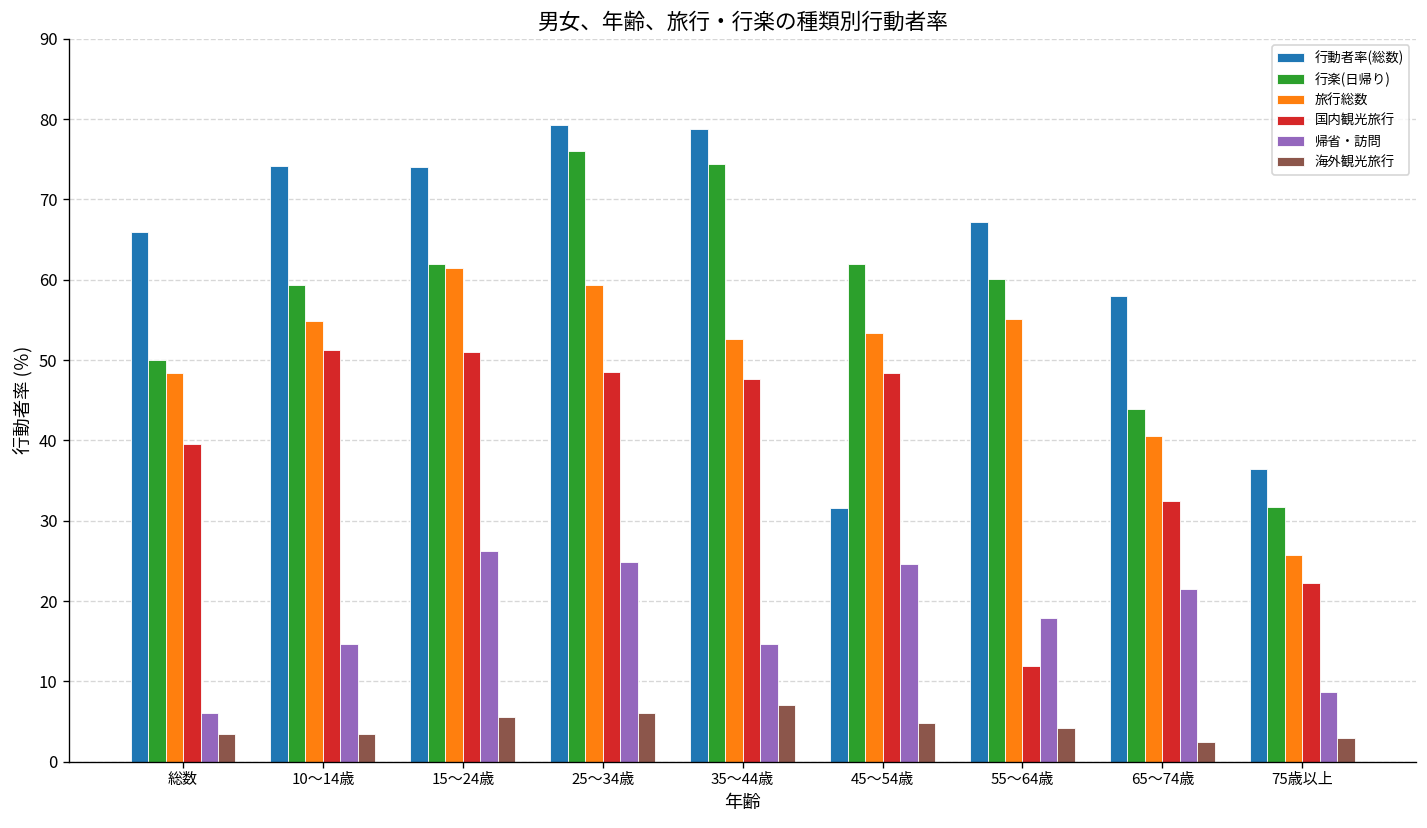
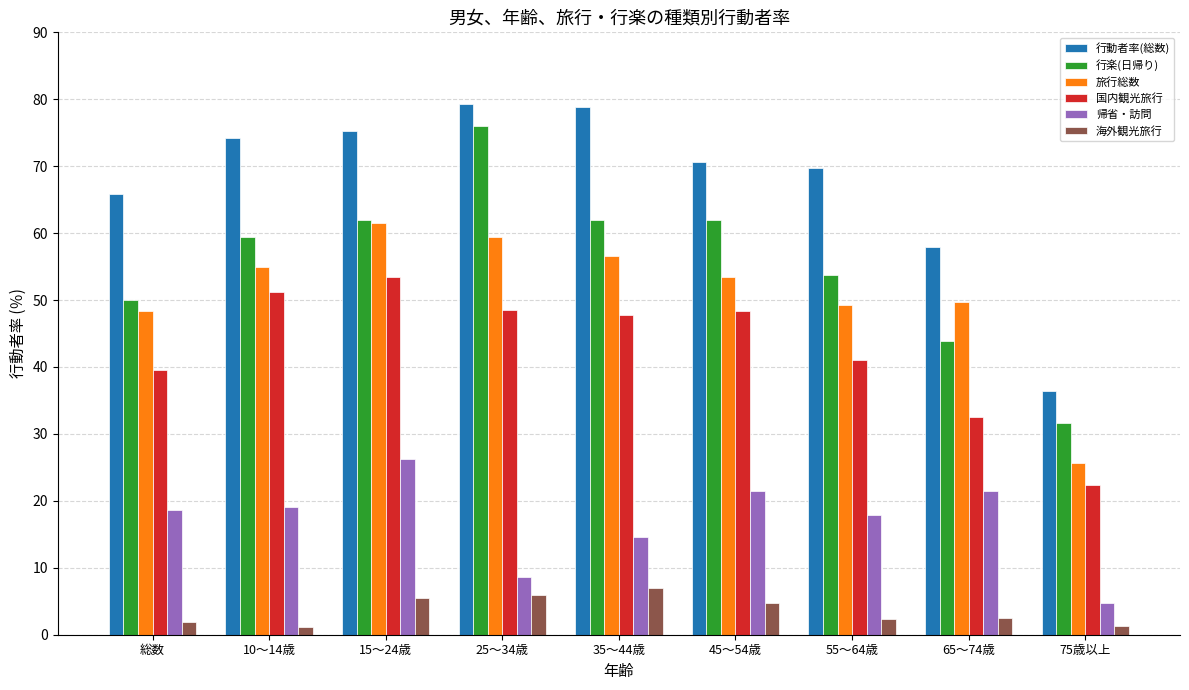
  {
    "行動者率(総数)": {
      "総数": 66,
      "10～14歳": 74,
-     "15～24歳": 74,
+     "15～24歳": 75,
      "25～34歳": 79,
      "35～44歳": 79,
-     "45～54歳": 32,
-     "55～64歳": 67,
+     "45～54歳": 71,
+     "55～64歳": 70,
      "65～74歳": 58,
      "75歳以上": 36
    },
    "行楽(日帰り)": {
      "総数": 50,
      "10～14歳": 59,
      "15～24歳": 62,
      "25～34歳": 76,
-     "35～44歳": 74,
+     "35～44歳": 62,
      "45～54歳": 62,
-     "55～64歳": 60,
+     "55～64歳": 54,
      "65～74歳": 44,
      "75歳以上": 32
    },
    "旅行総数": {
      "総数": 48,
      "10～14歳": 55,
      "15～24歳": 62,
      "25～34歳": 59,
-     "35～44歳": 53,
+     "35～44歳": 57,
      "45～54歳": 53,
-     "55～64歳": 55,
-     "65～74歳": 41,
+     "55～64歳": 49,
+     "65～74歳": 50,
      "75歳以上": 26
    },
    "国内観光旅行": {
      "総数": 40,
      "10～14歳": 51,
-     "15～24歳": 51,
+     "15～24歳": 54,
      "25～34歳": 49,
      "35～44歳": 48,
      "45～54歳": 48,
-     "55～64歳": 12,
+     "55～64歳": 41,
      "65～74歳": 33,
      "75歳以上": 22
    },
    "帰省・訪問": {
-     "総数": 6,
-     "10～14歳": 15,
+     "総数": 19,
+     "10～14歳": 19,
      "15～24歳": 26,
-     "25～34歳": 25,
+     "25～34歳": 9,
      "35～44歳": 15,
-     "45～54歳": 25,
+     "45～54歳": 21,
      "55～64歳": 18,
      "65～74歳": 22,
-     "75歳以上": 9
+     "75歳以上": 5
    },
    "海外観光旅行": {
-     "総数": 3,
-     "10～14歳": 4,
+     "総数": 2,
+     "10～14歳": 1,
      "15～24歳": 6,
      "25～34歳": 6,
      "35～44歳": 7,
      "45～54歳": 5,
-     "55～64歳": 4,
+     "55～64歳": 2,
      "65～74歳": 3,
-     "75歳以上": 3
+     "75歳以上": 1
    }
  }
